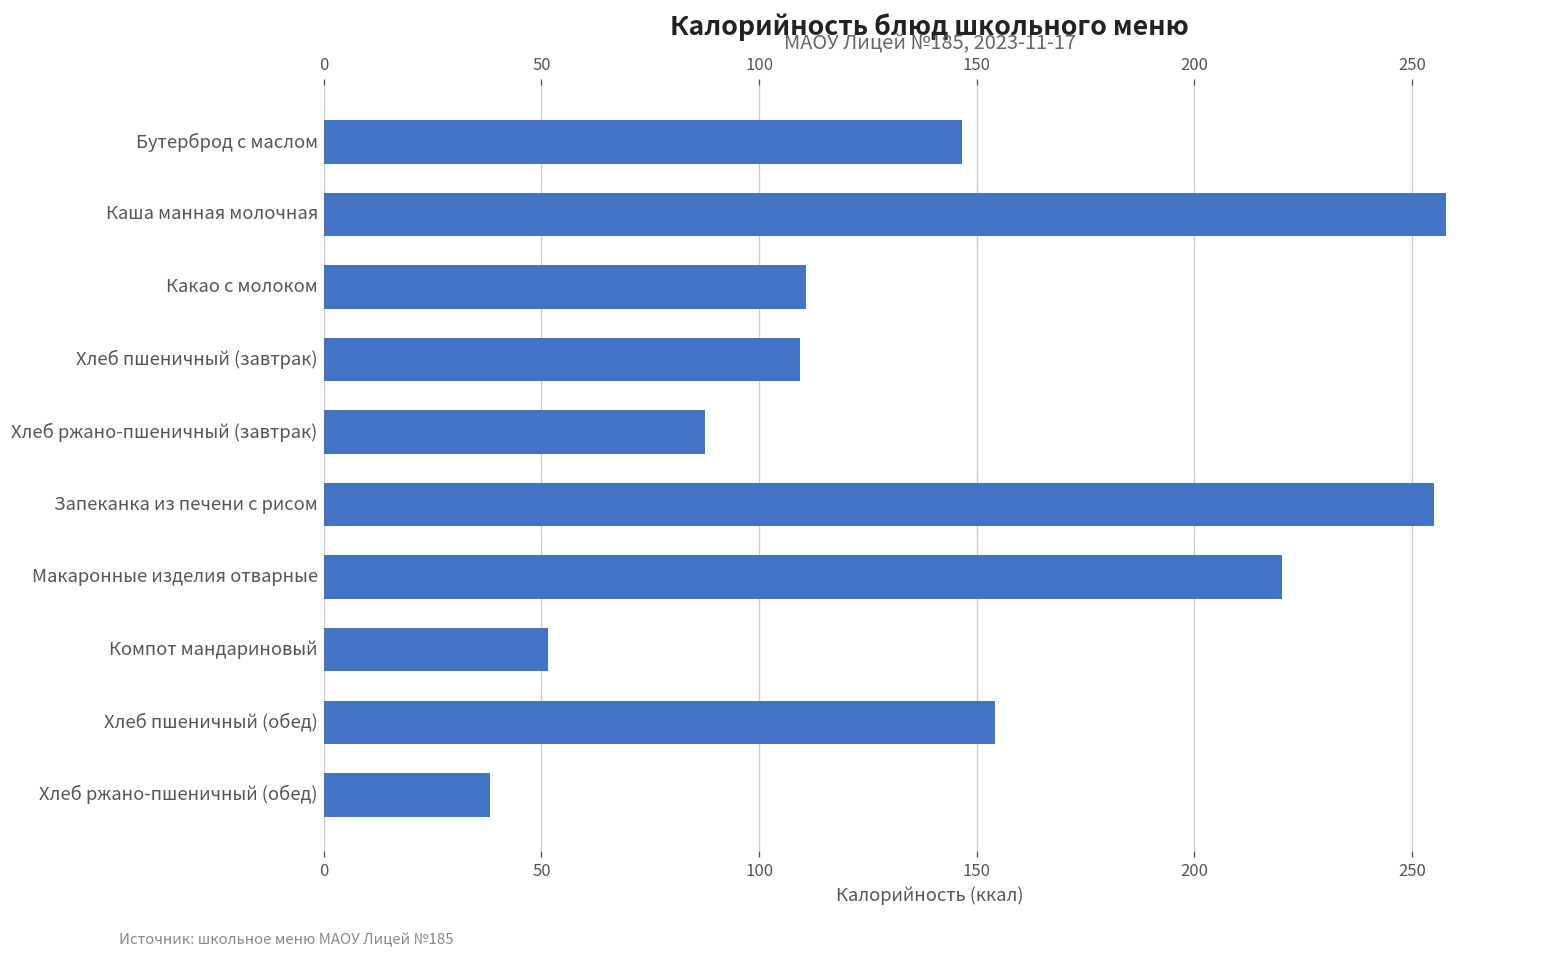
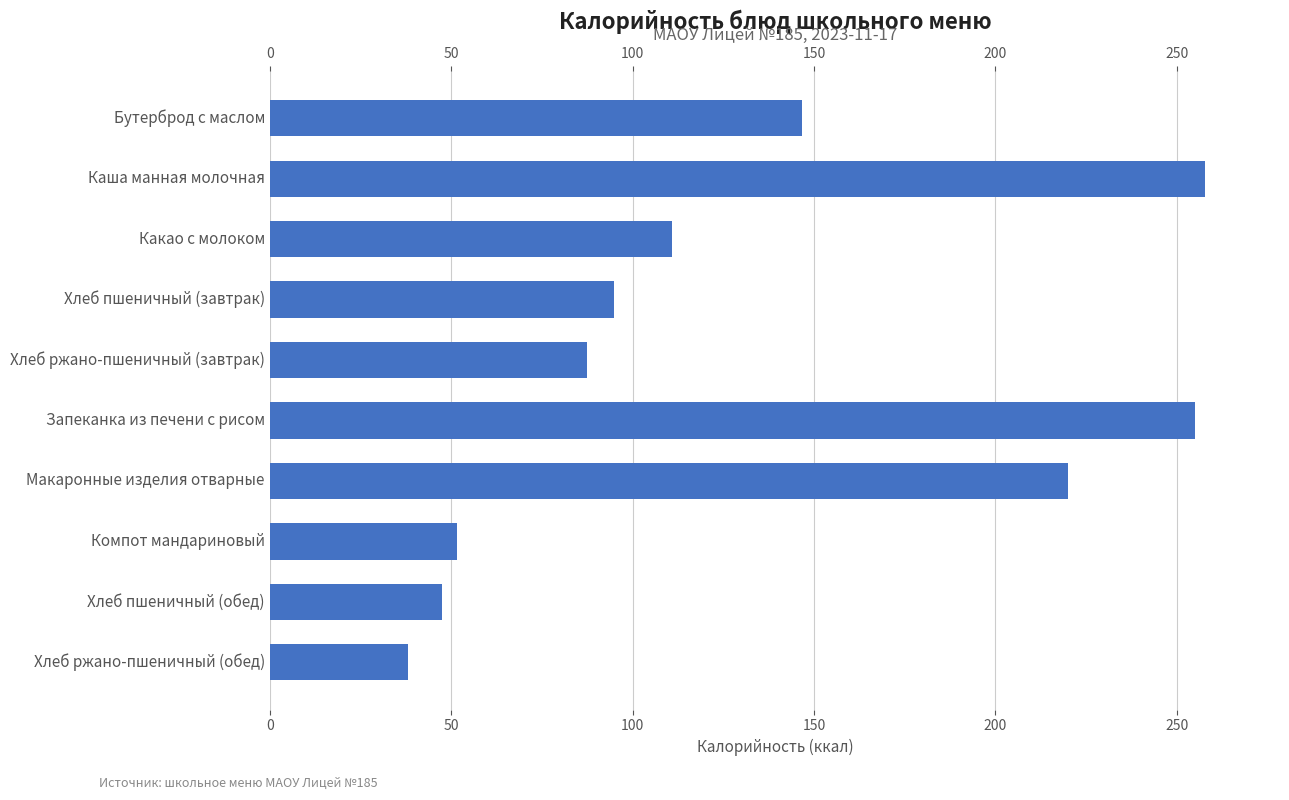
  {
    "Бутерброд с маслом": 147,
    "Каша манная молочная": 258,
    "Какао с молоком": 111,
-   "Хлеб пшеничный (завтрак)": 109,
+   "Хлеб пшеничный (завтрак)": 95,
    "Хлеб ржано-пшеничный (завтрак)": 88,
    "Запеканка из печени с рисом": 255,
    "Макаронные изделия отварные": 220,
    "Компот мандариновый": 52,
-   "Хлеб пшеничный (обед)": 154,
+   "Хлеб пшеничный (обед)": 47,
    "Хлеб ржано-пшеничный (обед)": 38
  }
